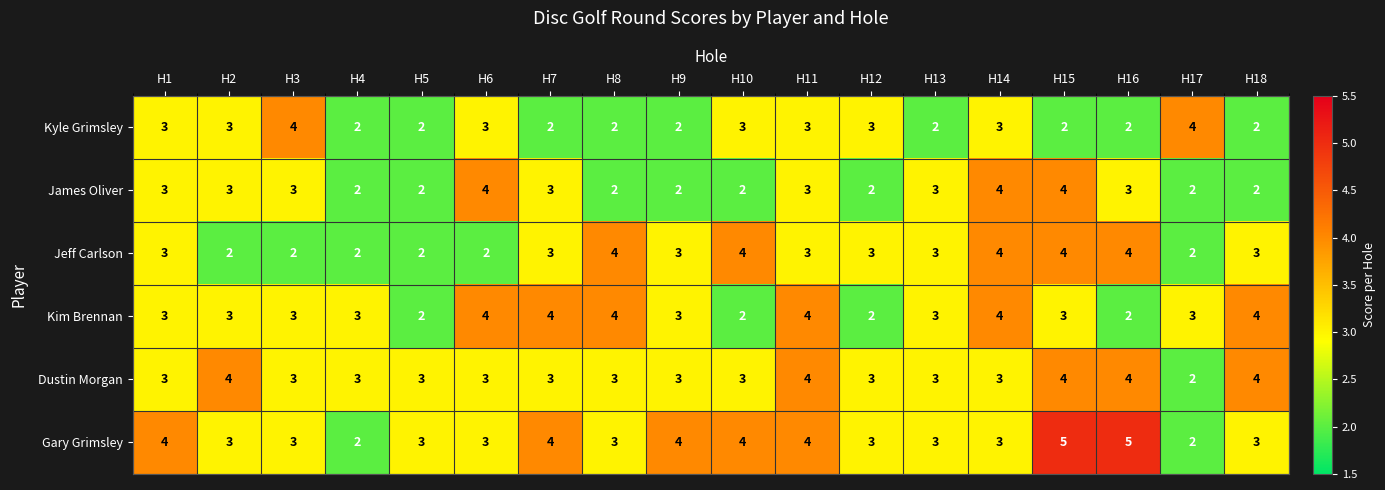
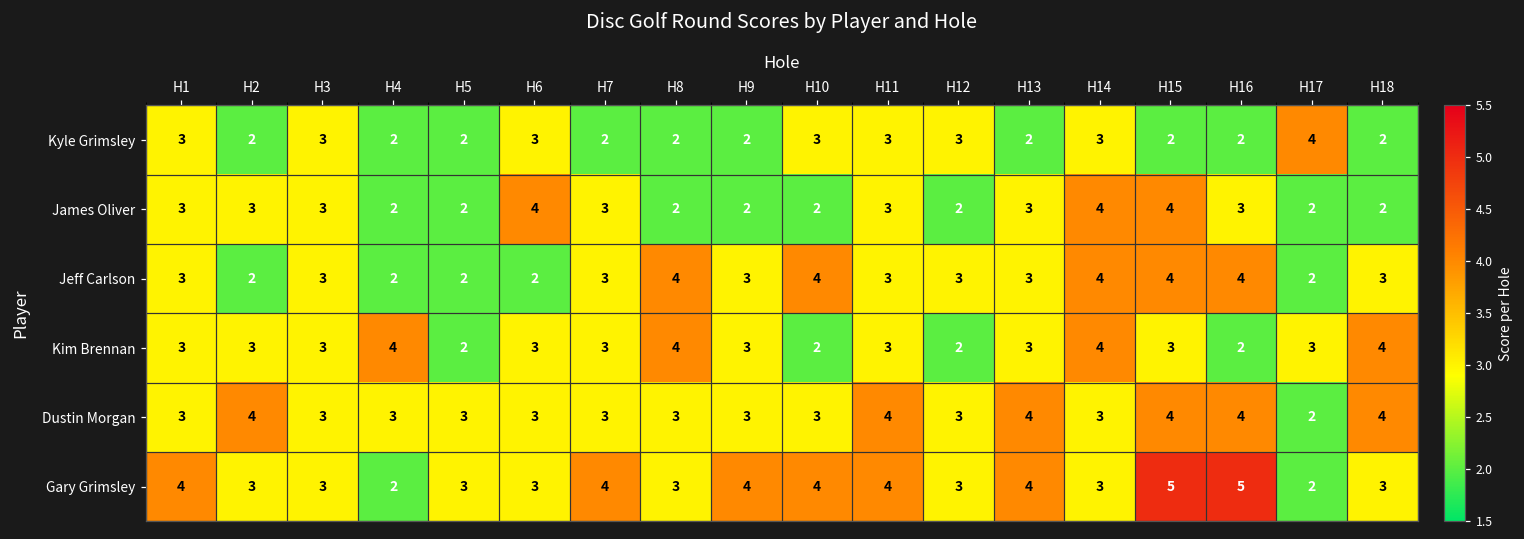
  {
    "Kyle Grimsley": {
      "H1": 3,
-     "H2": 3,
-     "H3": 4,
+     "H2": 2,
+     "H3": 3,
      "H4": 2,
      "H5": 2,
      "H6": 3,
      "H7": 2,
      "H8": 2,
      "H9": 2,
      "H10": 3,
      "H11": 3,
      "H12": 3,
      "H13": 2,
      "H14": 3,
      "H15": 2,
      "H16": 2,
      "H17": 4,
      "H18": 2
    },
    "James Oliver": {
      "H1": 3,
      "H2": 3,
      "H3": 3,
      "H4": 2,
      "H5": 2,
      "H6": 4,
      "H7": 3,
      "H8": 2,
      "H9": 2,
      "H10": 2,
      "H11": 3,
      "H12": 2,
      "H13": 3,
      "H14": 4,
      "H15": 4,
      "H16": 3,
      "H17": 2,
      "H18": 2
    },
    "Jeff Carlson": {
      "H1": 3,
      "H2": 2,
-     "H3": 2,
+     "H3": 3,
      "H4": 2,
      "H5": 2,
      "H6": 2,
      "H7": 3,
      "H8": 4,
      "H9": 3,
      "H10": 4,
      "H11": 3,
      "H12": 3,
      "H13": 3,
      "H14": 4,
      "H15": 4,
      "H16": 4,
      "H17": 2,
      "H18": 3
    },
    "Kim Brennan": {
      "H1": 3,
      "H2": 3,
      "H3": 3,
-     "H4": 3,
+     "H4": 4,
      "H5": 2,
-     "H6": 4,
-     "H7": 4,
+     "H6": 3,
+     "H7": 3,
      "H8": 4,
      "H9": 3,
      "H10": 2,
-     "H11": 4,
+     "H11": 3,
      "H12": 2,
      "H13": 3,
      "H14": 4,
      "H15": 3,
      "H16": 2,
      "H17": 3,
      "H18": 4
    },
    "Dustin Morgan": {
      "H1": 3,
      "H2": 4,
      "H3": 3,
      "H4": 3,
      "H5": 3,
      "H6": 3,
      "H7": 3,
      "H8": 3,
      "H9": 3,
      "H10": 3,
      "H11": 4,
      "H12": 3,
-     "H13": 3,
+     "H13": 4,
      "H14": 3,
      "H15": 4,
      "H16": 4,
      "H17": 2,
      "H18": 4
    },
    "Gary Grimsley": {
      "H1": 4,
      "H2": 3,
      "H3": 3,
      "H4": 2,
      "H5": 3,
      "H6": 3,
      "H7": 4,
      "H8": 3,
      "H9": 4,
      "H10": 4,
      "H11": 4,
      "H12": 3,
-     "H13": 3,
+     "H13": 4,
      "H14": 3,
      "H15": 5,
      "H16": 5,
      "H17": 2,
      "H18": 3
    }
  }
